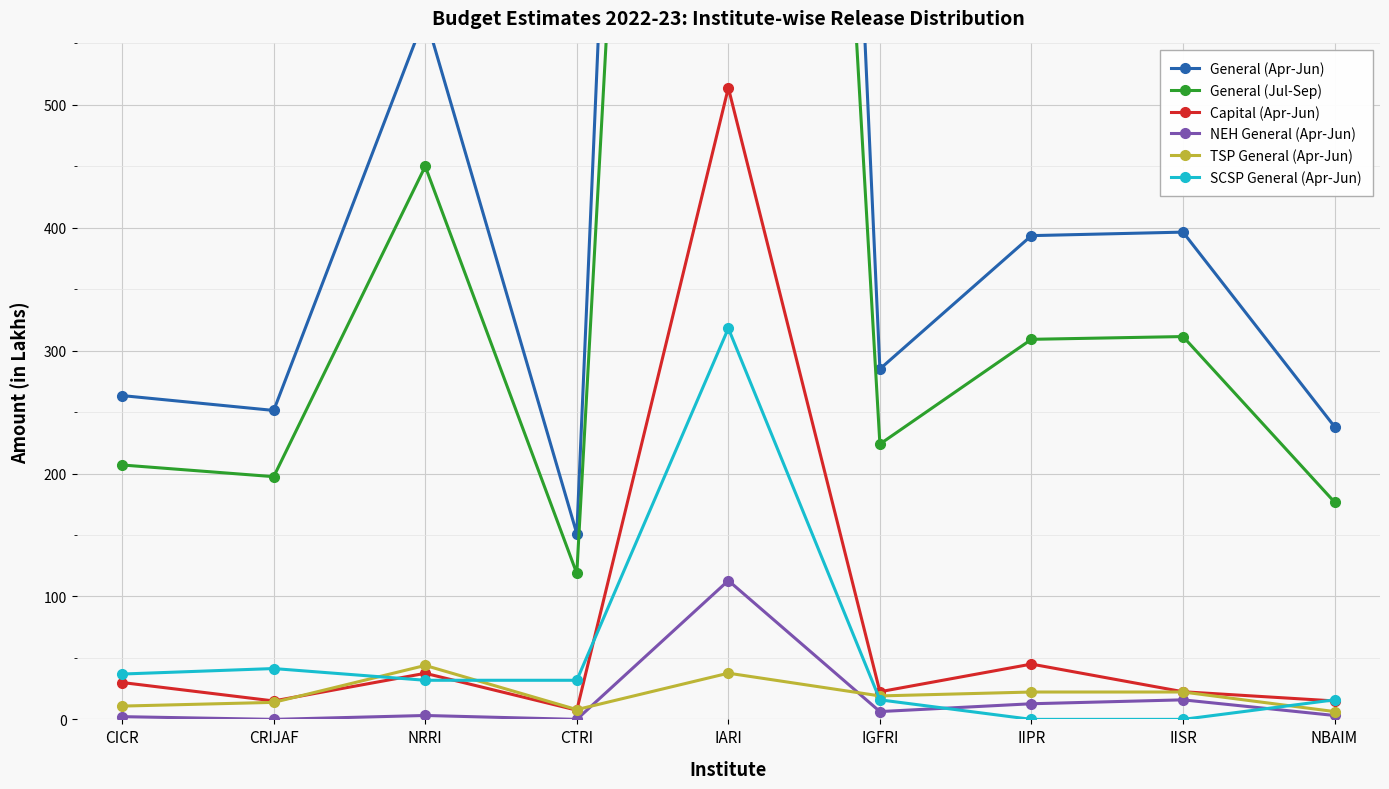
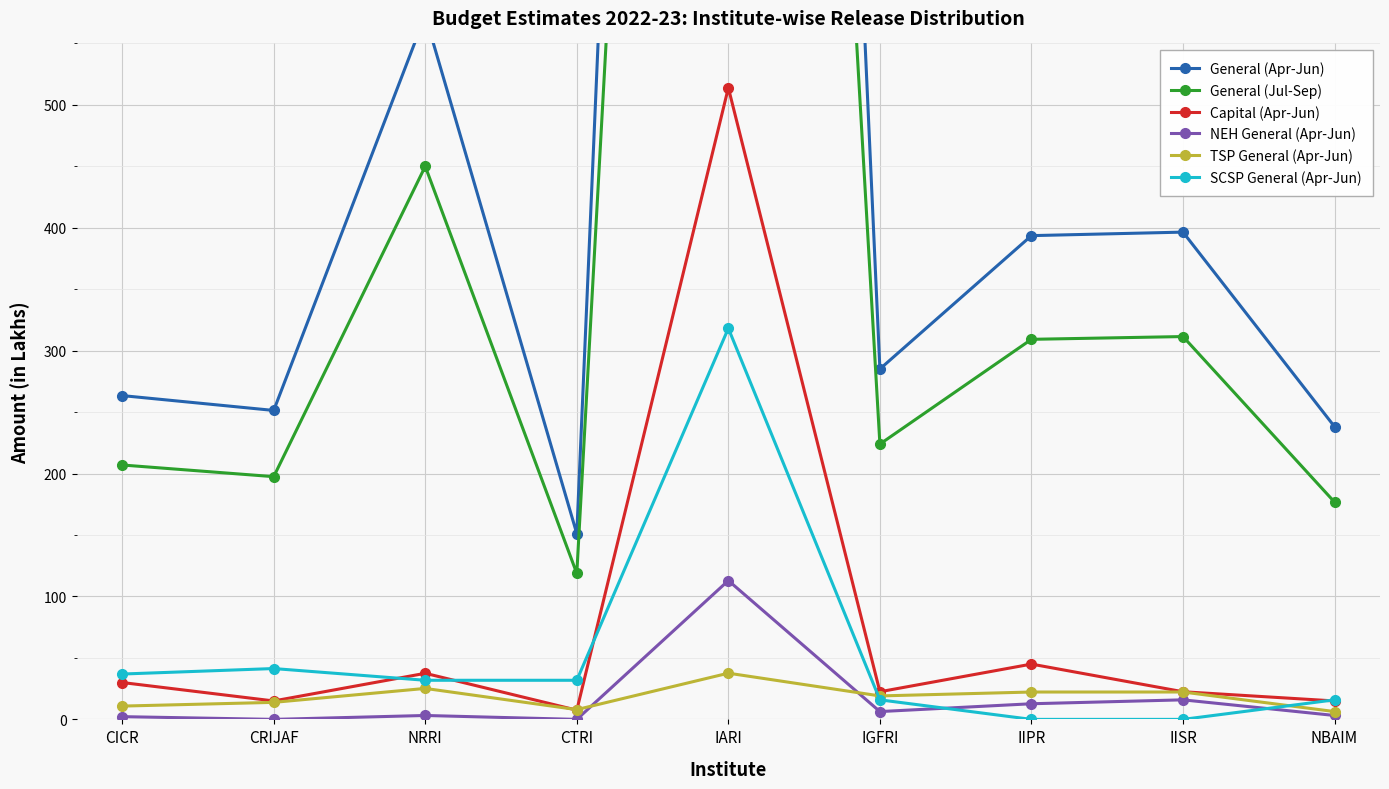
  {
    "General (Apr-Jun)": {
      "CICR": 263,
      "CRIJAF": 251,
      "CTRI": 151,
      "IGFRI": 285,
      "IIPR": 394,
      "IISR": 396,
      "NBAIM": 238
    },
    "General (Jul-Sep)": {
      "CICR": 207,
      "CRIJAF": 198,
      "NRRI": 450,
      "CTRI": 119,
      "IGFRI": 224,
      "IIPR": 309,
      "IISR": 312,
      "NBAIM": 177
    },
    "Capital (Apr-Jun)": {
      "CICR": 30,
      "NRRI": 38,
      "IARI": 514,
      "IGFRI": 23,
      "IIPR": 45
    },
    "NEH General (Apr-Jun)": {
      "CICR": 2,
      "CRIJAF": 0,
      "NRRI": 3,
      "CTRI": 0,
      "IARI": 113,
      "IGFRI": 6,
      "IIPR": 13,
      "IISR": 16,
      "NBAIM": 3
    },
    "TSP General (Apr-Jun)": {
      "CICR": 11,
-     "NRRI": 44,
+     "NRRI": 25,
      "IARI": 38,
      "IGFRI": 19,
      "IIPR": 22,
      "NBAIM": 6
    },
    "SCSP General (Apr-Jun)": {
      "CICR": 37,
      "CRIJAF": 41,
      "NRRI": 32,
      "CTRI": 32,
      "IARI": 318,
      "IGFRI": 16,
      "IIPR": 0,
      "IISR": 0
    }
  }
